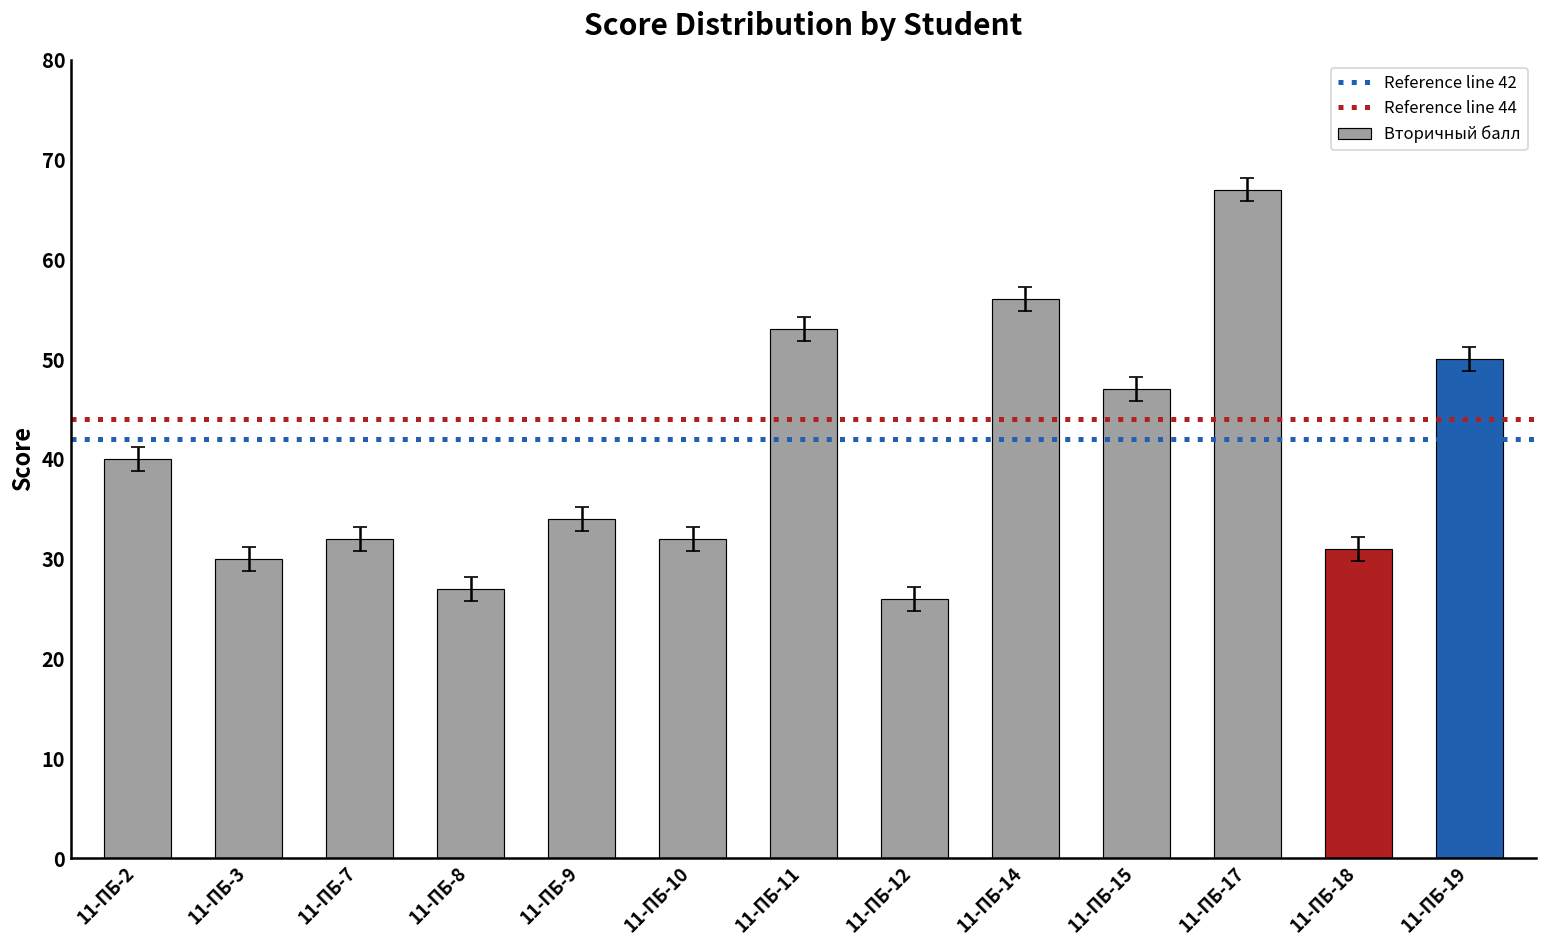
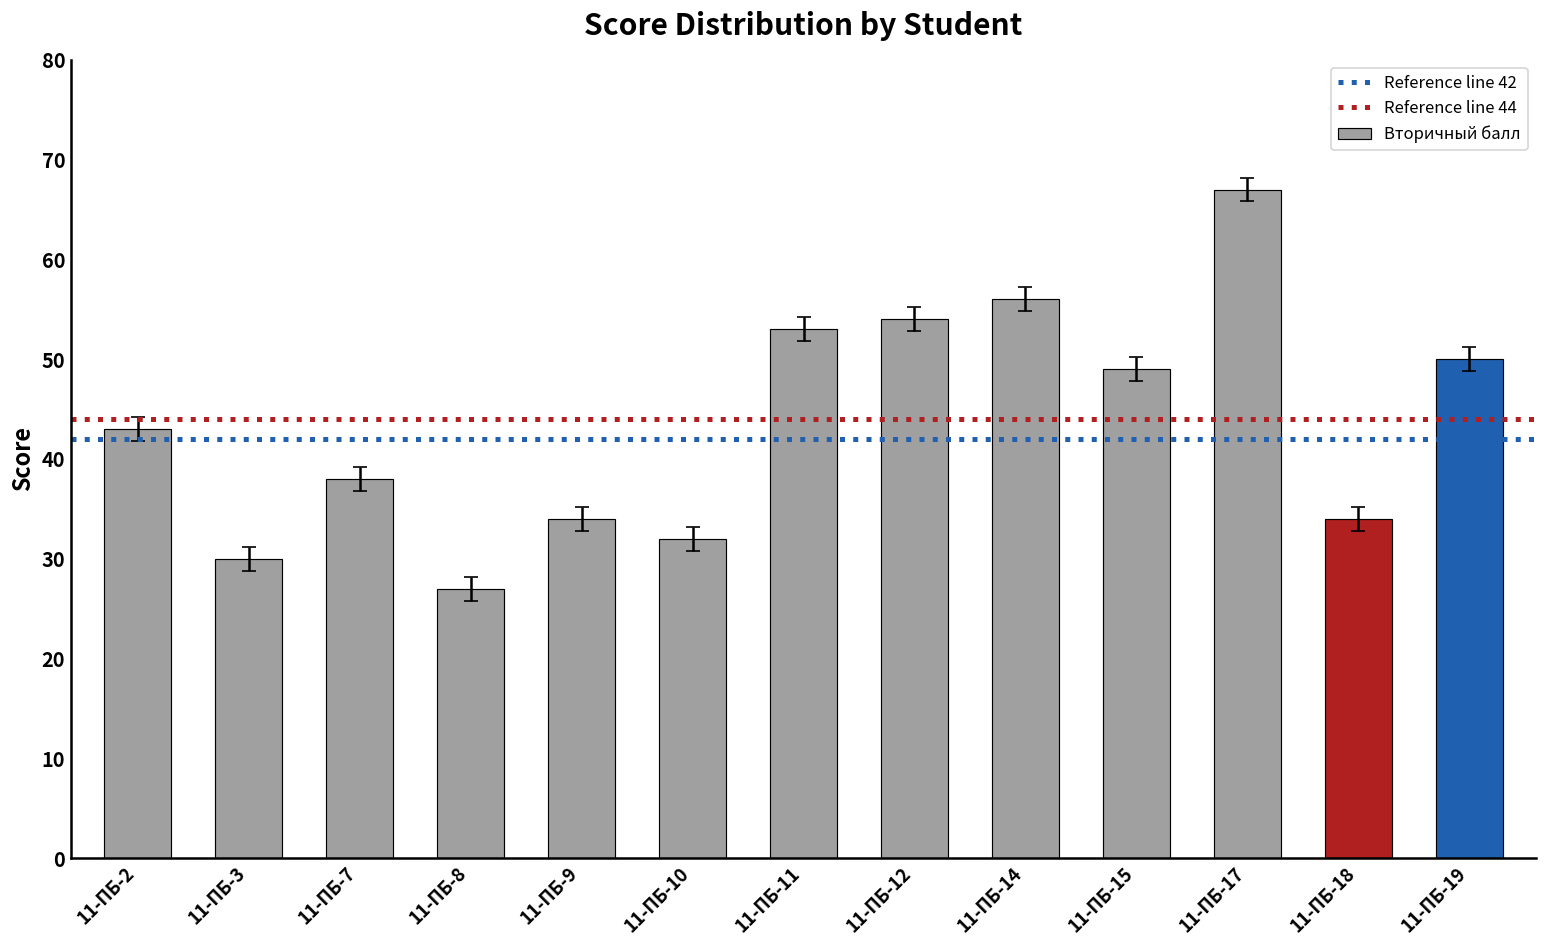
  {
    "Вторичный балл": {
-     "11-ПБ-2": 40,
+     "11-ПБ-2": 43,
      "11-ПБ-3": 30,
-     "11-ПБ-7": 32,
+     "11-ПБ-7": 38,
      "11-ПБ-8": 27,
      "11-ПБ-9": 34,
      "11-ПБ-10": 32,
      "11-ПБ-11": 53,
-     "11-ПБ-12": 26,
+     "11-ПБ-12": 54,
      "11-ПБ-14": 56,
-     "11-ПБ-15": 47,
+     "11-ПБ-15": 49,
      "11-ПБ-17": 67,
-     "11-ПБ-18": 31,
+     "11-ПБ-18": 34,
      "11-ПБ-19": 50
    }
  }
